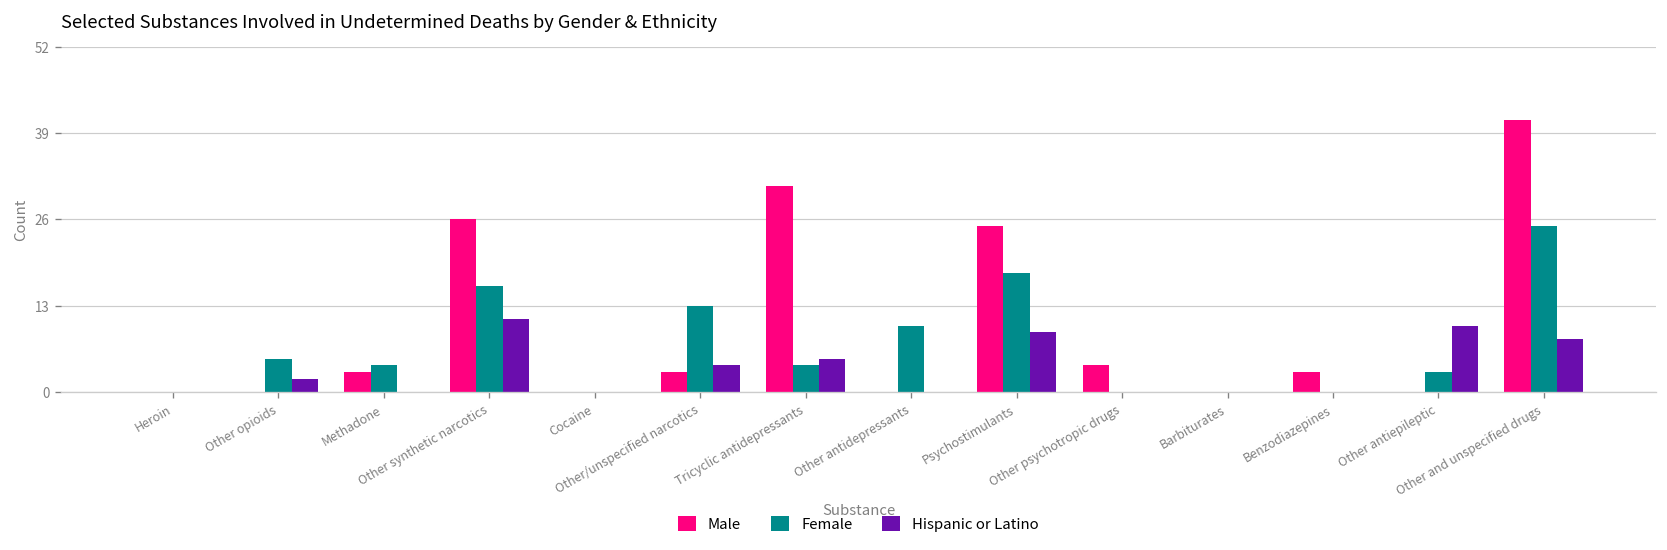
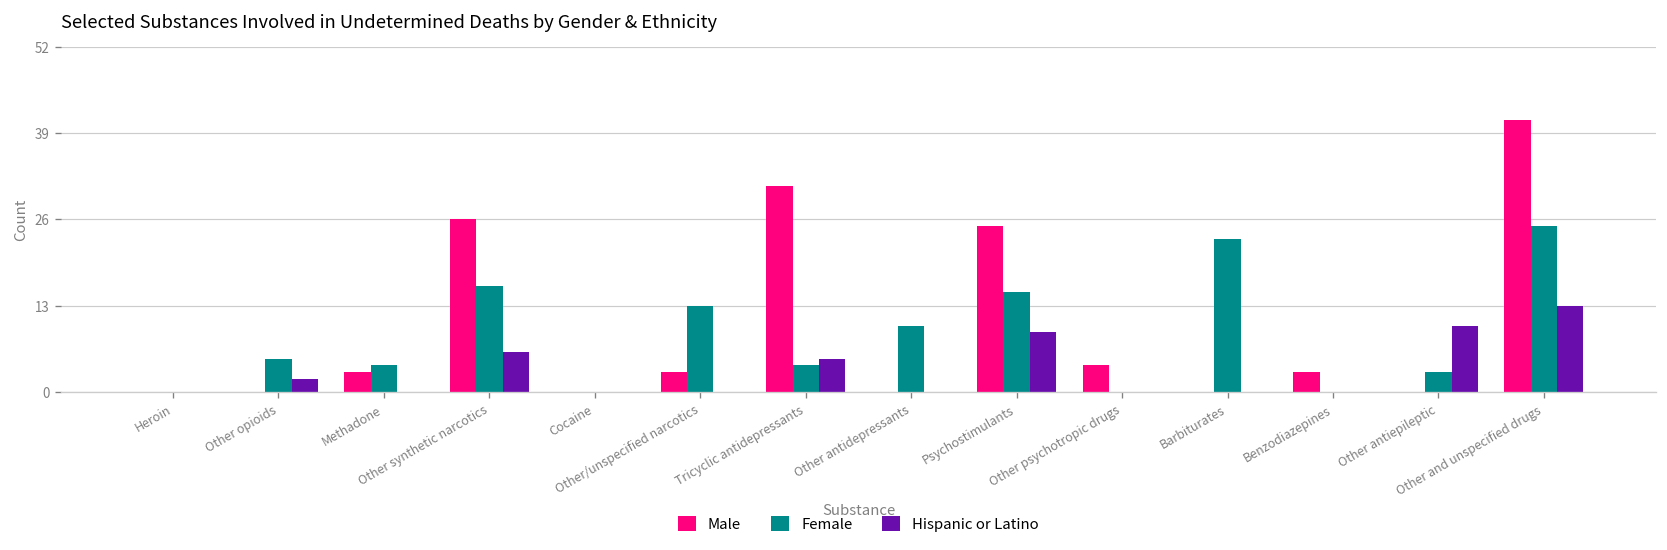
  {
    "Male": {
      "Heroin": 0,
      "Other opioids": 0,
      "Methadone": 3,
      "Other synthetic narcotics": 26,
      "Cocaine": 0,
      "Other/unspecified narcotics": 3,
      "Tricyclic antidepressants": 31,
      "Other antidepressants": 0,
      "Psychostimulants": 25,
      "Other psychotropic drugs": 4,
      "Barbiturates": 0,
      "Benzodiazepines": 3,
      "Other antiepileptic": 0,
      "Other and unspecified drugs": 41
    },
    "Female": {
      "Heroin": 0,
      "Other opioids": 5,
      "Methadone": 4,
      "Other synthetic narcotics": 16,
      "Cocaine": 0,
      "Other/unspecified narcotics": 13,
      "Tricyclic antidepressants": 4,
      "Other antidepressants": 10,
-     "Psychostimulants": 18,
+     "Psychostimulants": 15,
      "Other psychotropic drugs": 0,
-     "Barbiturates": 0,
+     "Barbiturates": 23,
      "Benzodiazepines": 0,
      "Other antiepileptic": 3,
      "Other and unspecified drugs": 25
    },
    "Hispanic or Latino": {
      "Heroin": 0,
      "Other opioids": 2,
      "Methadone": 0,
-     "Other synthetic narcotics": 11,
+     "Other synthetic narcotics": 6,
      "Cocaine": 0,
-     "Other/unspecified narcotics": 4,
+     "Other/unspecified narcotics": 0,
      "Tricyclic antidepressants": 5,
      "Other antidepressants": 0,
      "Psychostimulants": 9,
      "Other psychotropic drugs": 0,
      "Barbiturates": 0,
      "Benzodiazepines": 0,
      "Other antiepileptic": 10,
-     "Other and unspecified drugs": 8
+     "Other and unspecified drugs": 13
    }
  }
